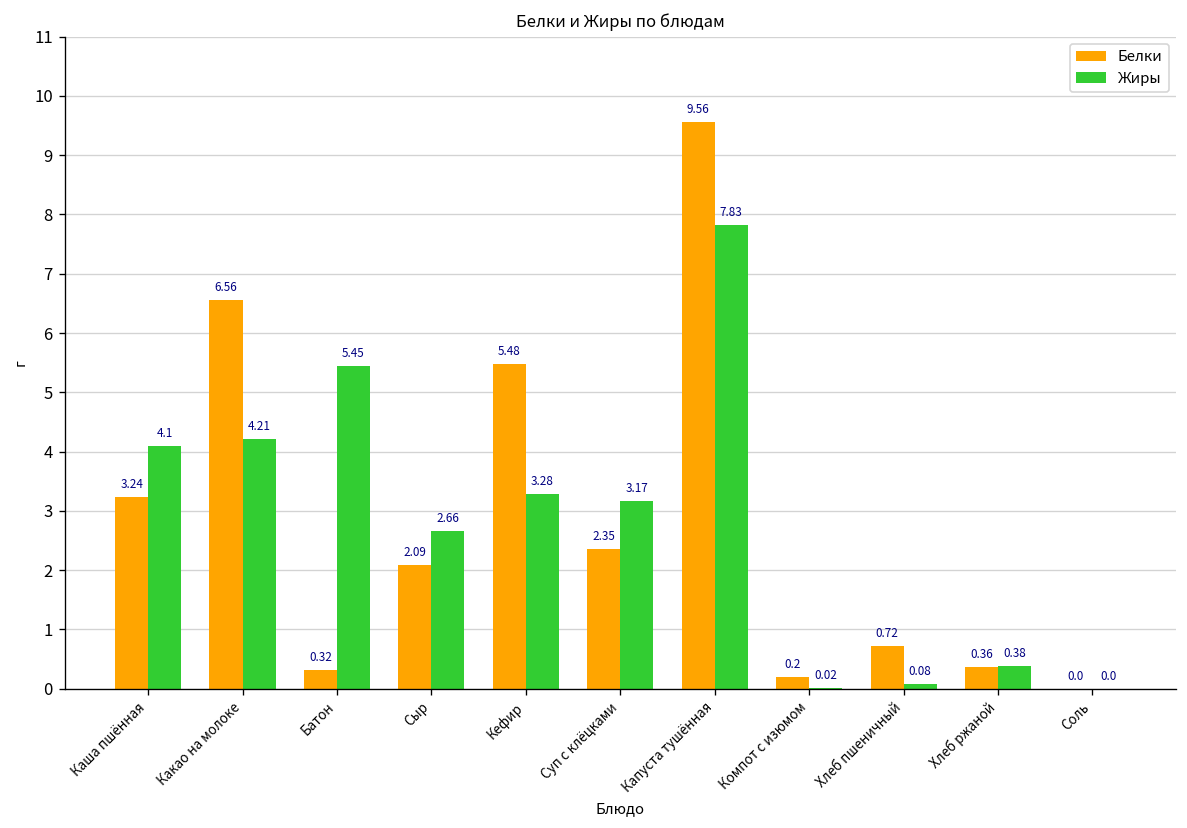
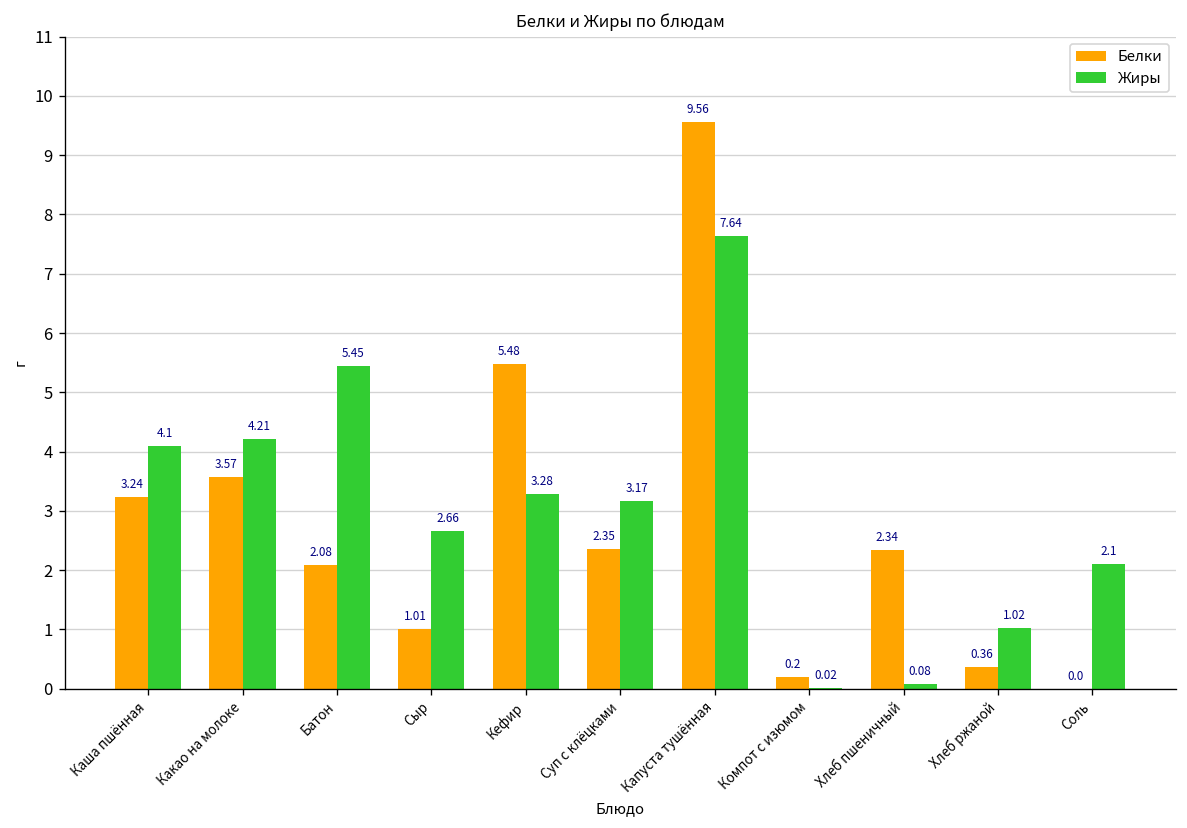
  {
    "Белки": {
      "Каша пшённая": 3.24,
-     "Какао на молоке": 6.56,
-     "Батон": 0.32,
-     "Сыр": 2.09,
+     "Какао на молоке": 3.57,
+     "Батон": 2.08,
+     "Сыр": 1.01,
      "Кефир": 5.48,
      "Суп с клёцками": 2.35,
      "Капуста тушённая": 9.56,
      "Компот с изюмом": 0.2,
-     "Хлеб пшеничный": 0.72,
+     "Хлеб пшеничный": 2.34,
      "Хлеб ржаной": 0.36,
      "Соль": 0.0
    },
    "Жиры": {
      "Каша пшённая": 4.1,
      "Какао на молоке": 4.21,
      "Батон": 5.45,
      "Сыр": 2.66,
      "Кефир": 3.28,
      "Суп с клёцками": 3.17,
-     "Капуста тушённая": 7.83,
+     "Капуста тушённая": 7.64,
      "Компот с изюмом": 0.02,
      "Хлеб пшеничный": 0.08,
-     "Хлеб ржаной": 0.38,
-     "Соль": 0.0
+     "Хлеб ржаной": 1.02,
+     "Соль": 2.1
    }
  }
